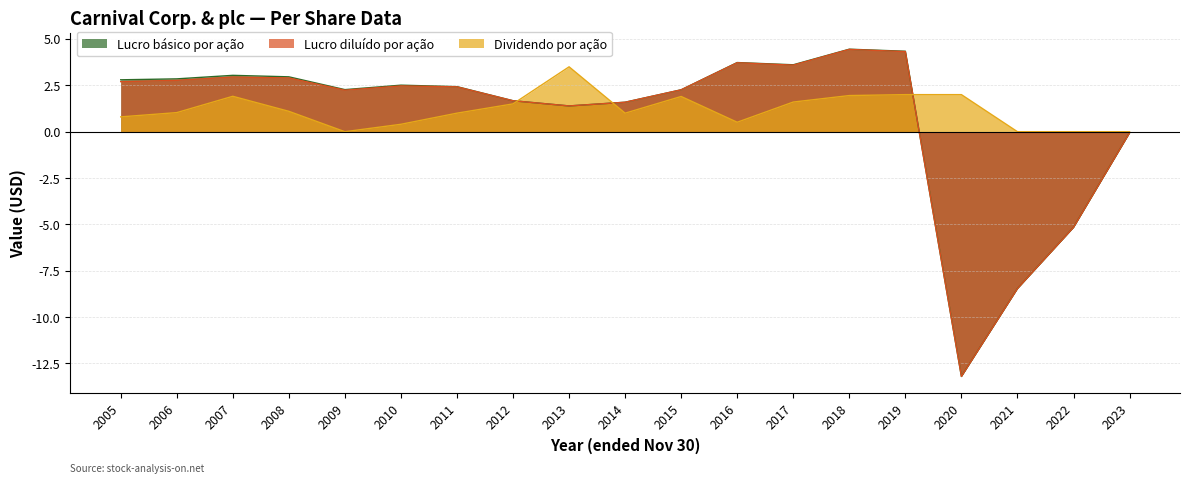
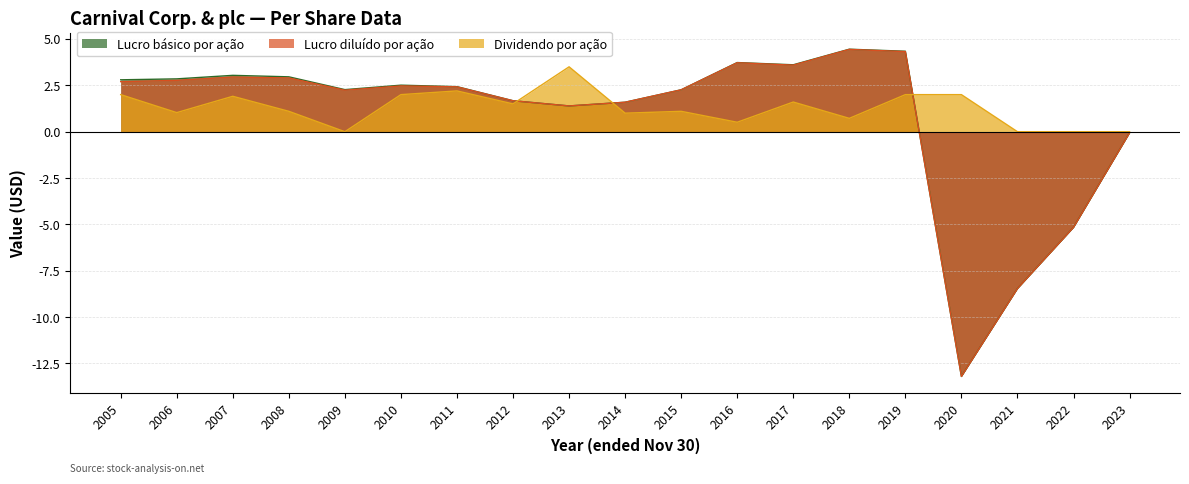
  {
    "Dividendo por ação": {
-     "2005": 0.8,
+     "2005": 2.0,
      "2006": 1.0,
      "2007": 1.9,
      "2008": 1.1,
      "2009": 0.0,
-     "2010": 0.4,
-     "2011": 1.0,
+     "2010": 2.0,
+     "2011": 2.2,
      "2012": 1.5,
      "2013": 3.5,
      "2014": 1.0,
-     "2015": 1.9,
+     "2015": 1.1,
      "2016": 0.5,
      "2017": 1.6,
-     "2018": 2.0,
+     "2018": 0.7,
      "2019": 2.0,
      "2020": 2.0
    }
  }
